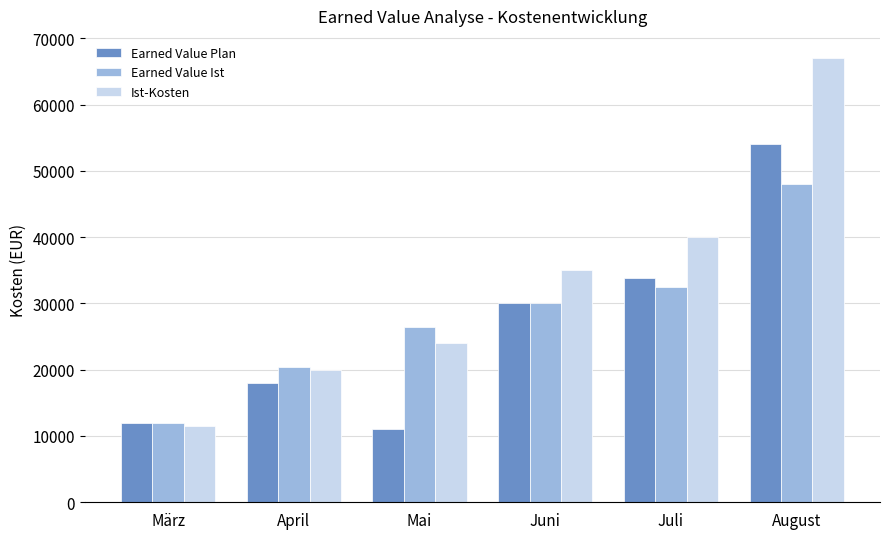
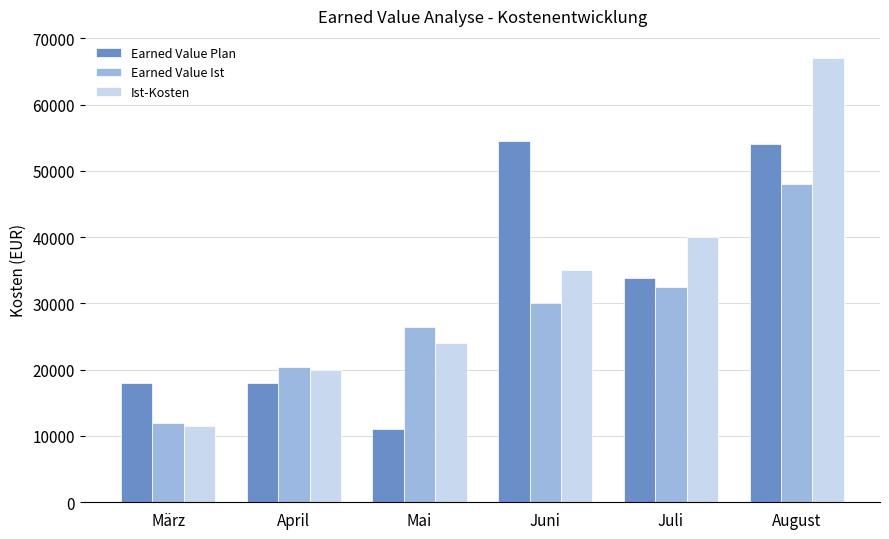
  {
    "Earned Value Plan": {
-     "März": 12000,
+     "März": 18000,
      "April": 18000,
      "Mai": 11000,
-     "Juni": 30000,
+     "Juni": 55000,
      "Juli": 34000,
      "August": 54000
    }
  }
